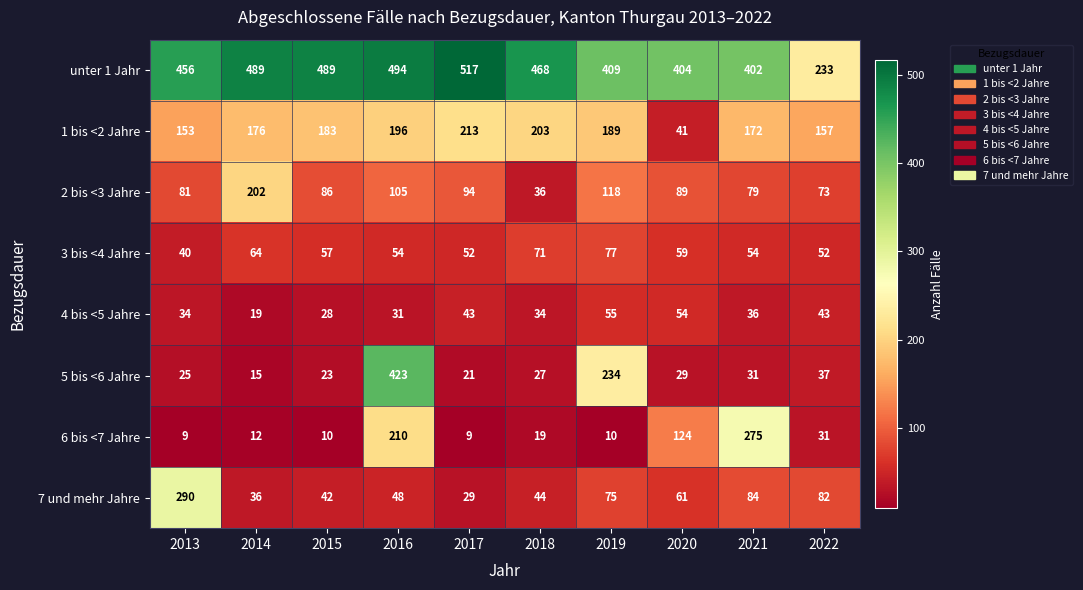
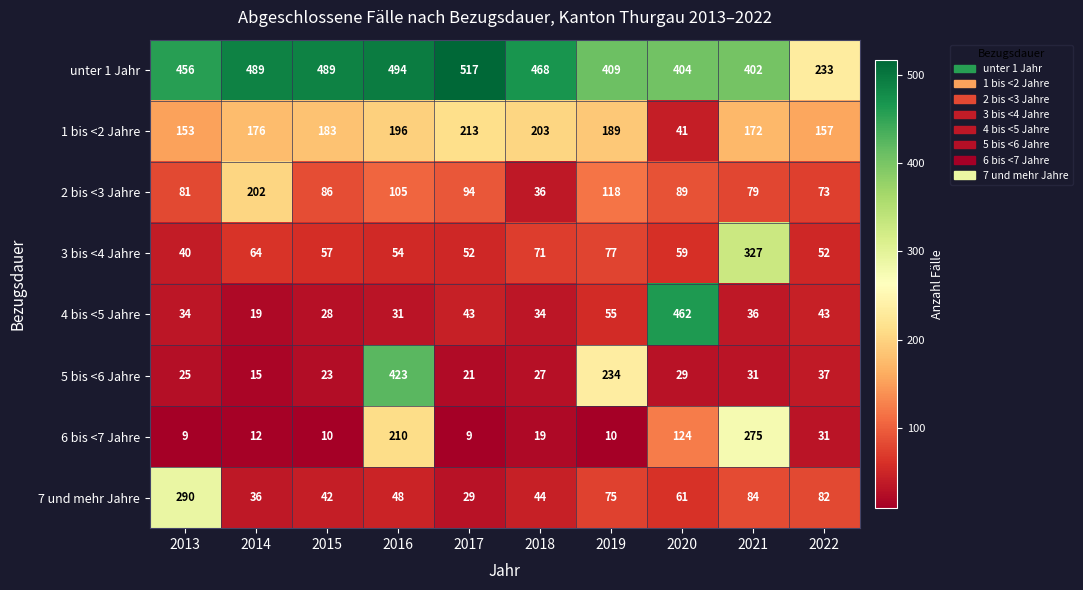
  {
    "unter 1 Jahr": {
      "2013": 456,
      "2014": 489,
      "2015": 489,
      "2016": 494,
      "2017": 517,
      "2018": 468,
      "2019": 409,
      "2020": 404,
      "2021": 402,
      "2022": 233
    },
    "1 bis <2 Jahre": {
      "2013": 153,
      "2014": 176,
      "2015": 183,
      "2016": 196,
      "2017": 213,
      "2018": 203,
      "2019": 189,
      "2020": 41,
      "2021": 172,
      "2022": 157
    },
    "2 bis <3 Jahre": {
      "2013": 81,
      "2014": 202,
      "2015": 86,
      "2016": 105,
      "2017": 94,
      "2018": 36,
      "2019": 118,
      "2020": 89,
      "2021": 79,
      "2022": 73
    },
    "3 bis <4 Jahre": {
      "2013": 40,
      "2014": 64,
      "2015": 57,
      "2016": 54,
      "2017": 52,
      "2018": 71,
      "2019": 77,
      "2020": 59,
-     "2021": 54,
+     "2021": 327,
      "2022": 52
    },
    "4 bis <5 Jahre": {
      "2013": 34,
      "2014": 19,
      "2015": 28,
      "2016": 31,
      "2017": 43,
      "2018": 34,
      "2019": 55,
-     "2020": 54,
+     "2020": 462,
      "2021": 36,
      "2022": 43
    },
    "5 bis <6 Jahre": {
      "2013": 25,
      "2014": 15,
      "2015": 23,
      "2016": 423,
      "2017": 21,
      "2018": 27,
      "2019": 234,
      "2020": 29,
      "2021": 31,
      "2022": 37
    },
    "6 bis <7 Jahre": {
      "2013": 9,
      "2014": 12,
      "2015": 10,
      "2016": 210,
      "2017": 9,
      "2018": 19,
      "2019": 10,
      "2020": 124,
      "2021": 275,
      "2022": 31
    },
    "7 und mehr Jahre": {
      "2013": 290,
      "2014": 36,
      "2015": 42,
      "2016": 48,
      "2017": 29,
      "2018": 44,
      "2019": 75,
      "2020": 61,
      "2021": 84,
      "2022": 82
    }
  }
